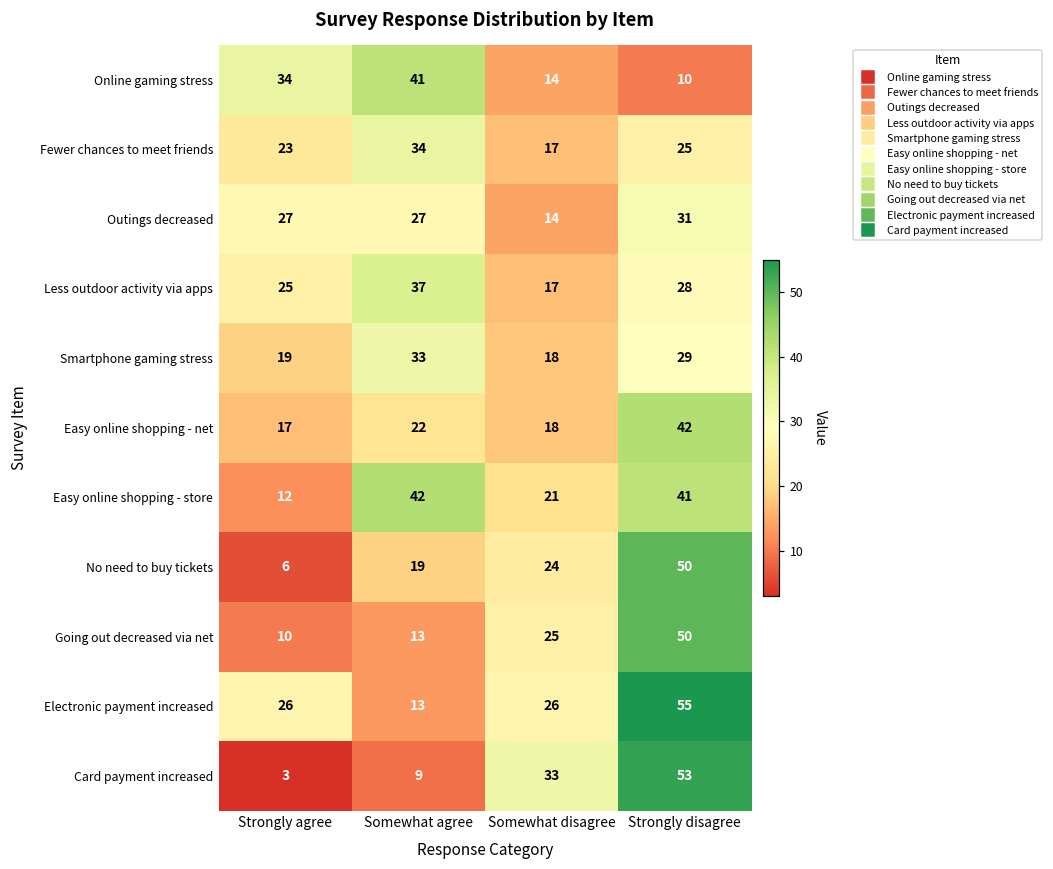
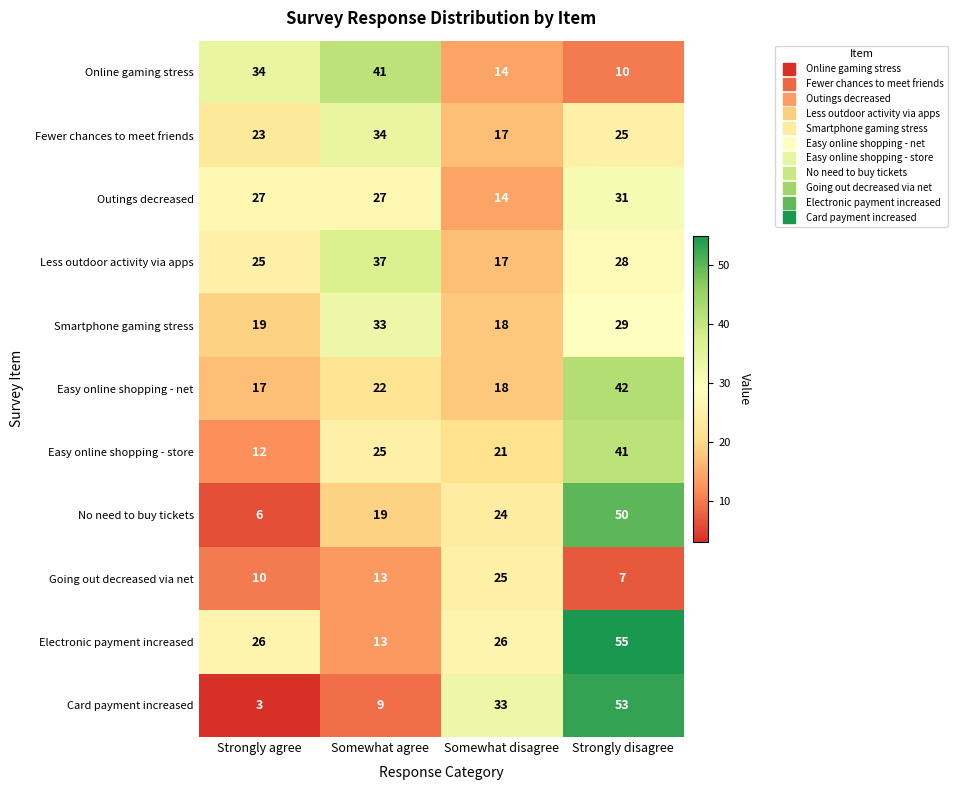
  {
    "Online gaming stress": {
      "Strongly agree": 34,
      "Somewhat agree": 41,
      "Somewhat disagree": 14,
      "Strongly disagree": 10
    },
    "Fewer chances to meet friends": {
      "Strongly agree": 23,
      "Somewhat agree": 34,
      "Somewhat disagree": 17,
      "Strongly disagree": 25
    },
    "Outings decreased": {
      "Strongly agree": 27,
      "Somewhat agree": 27,
      "Somewhat disagree": 14,
      "Strongly disagree": 31
    },
    "Less outdoor activity via apps": {
      "Strongly agree": 25,
      "Somewhat agree": 37,
      "Somewhat disagree": 17,
      "Strongly disagree": 28
    },
    "Smartphone gaming stress": {
      "Strongly agree": 19,
      "Somewhat agree": 33,
      "Somewhat disagree": 18,
      "Strongly disagree": 29
    },
    "Easy online shopping - net": {
      "Strongly agree": 17,
      "Somewhat agree": 22,
      "Somewhat disagree": 18,
      "Strongly disagree": 42
    },
    "Easy online shopping - store": {
      "Strongly agree": 12,
-     "Somewhat agree": 42,
+     "Somewhat agree": 25,
      "Somewhat disagree": 21,
      "Strongly disagree": 41
    },
    "No need to buy tickets": {
      "Strongly agree": 6,
      "Somewhat agree": 19,
      "Somewhat disagree": 24,
      "Strongly disagree": 50
    },
    "Going out decreased via net": {
      "Strongly agree": 10,
      "Somewhat agree": 13,
      "Somewhat disagree": 25,
-     "Strongly disagree": 50
+     "Strongly disagree": 7
    },
    "Electronic payment increased": {
      "Strongly agree": 26,
      "Somewhat agree": 13,
      "Somewhat disagree": 26,
      "Strongly disagree": 55
    },
    "Card payment increased": {
      "Strongly agree": 3,
      "Somewhat agree": 9,
      "Somewhat disagree": 33,
      "Strongly disagree": 53
    }
  }
